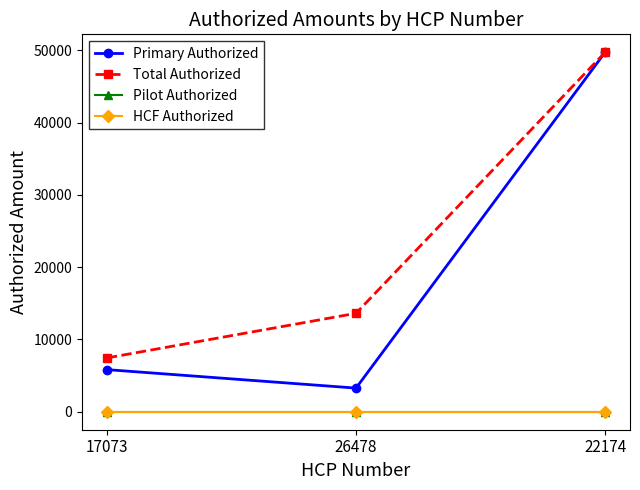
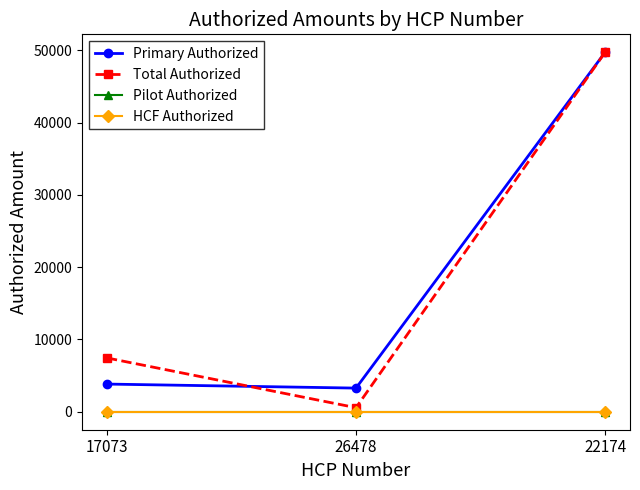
  {
    "Primary Authorized": {
-     "17073": 6000,
+     "17073": 4000,
      "26478": 3000
    },
    "Total Authorized": {
      "17073": 7000,
-     "26478": 14000
+     "26478": 1000
    },
    "HCF Authorized": {
      "17073": 0,
      "26478": 0,
      "22174": 0
    }
  }
